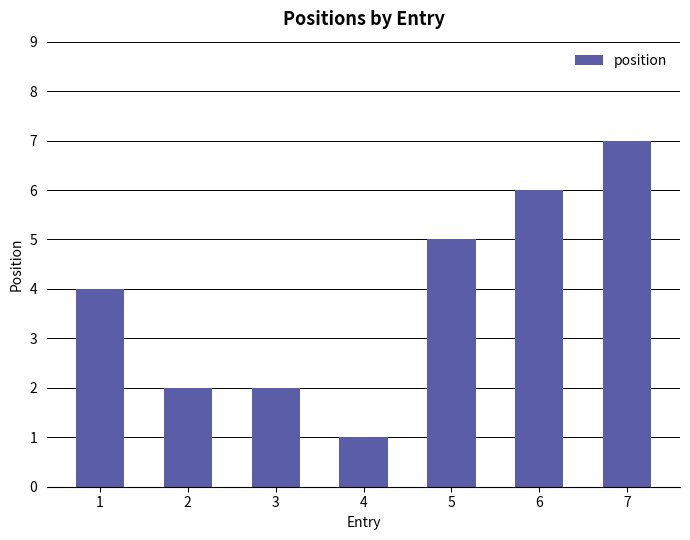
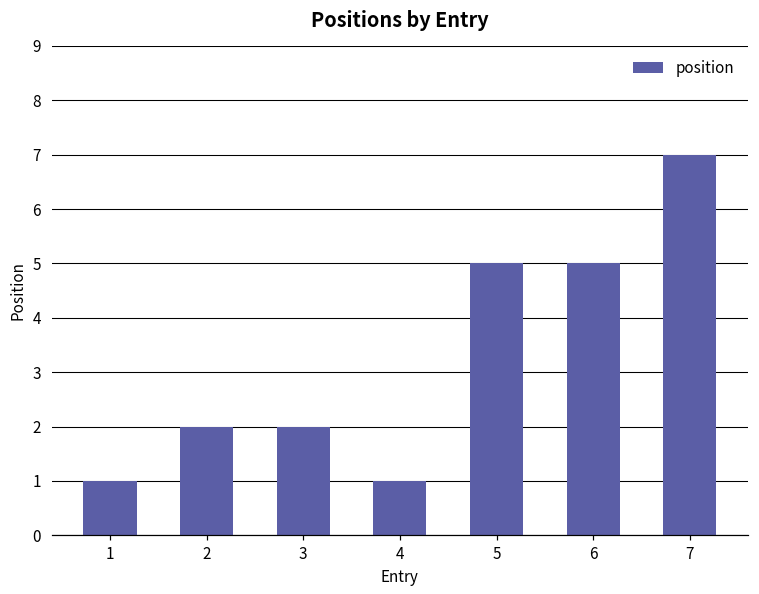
  {
-   "1": 4,
+   "1": 1,
    "2": 2,
    "3": 2,
    "4": 1,
    "5": 5,
-   "6": 6,
+   "6": 5,
    "7": 7
  }
